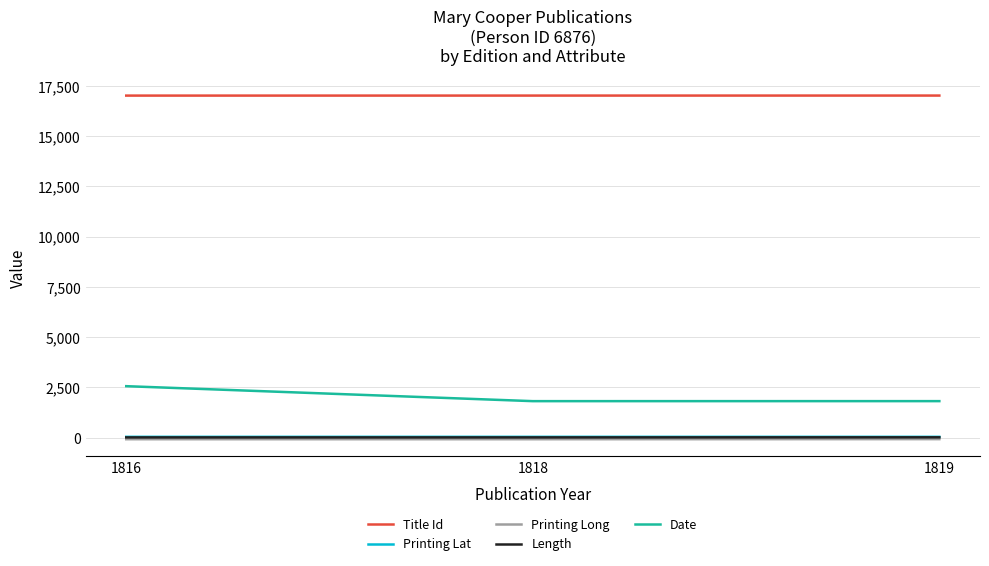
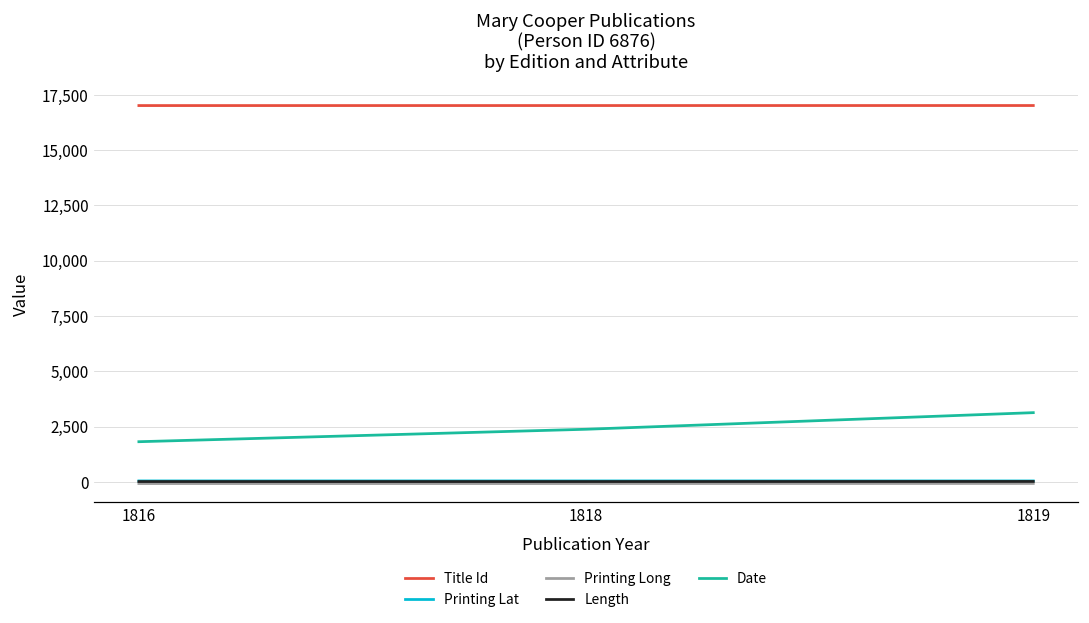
  {
    "Title Id": {
      "1816": "17,000",
      "1818": "17,000",
      "1819": "17,000"
    },
    "Date": {
-     "1816": "2,600",
-     "1818": "1,800",
-     "1819": "1,800"
+     "1816": "1,800",
+     "1818": "2,400",
+     "1819": "3,100"
    }
  }
